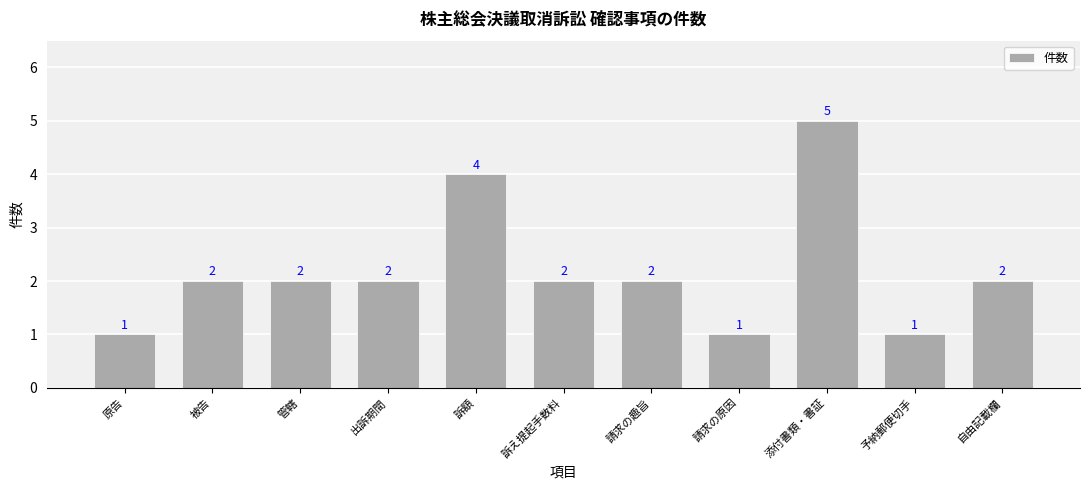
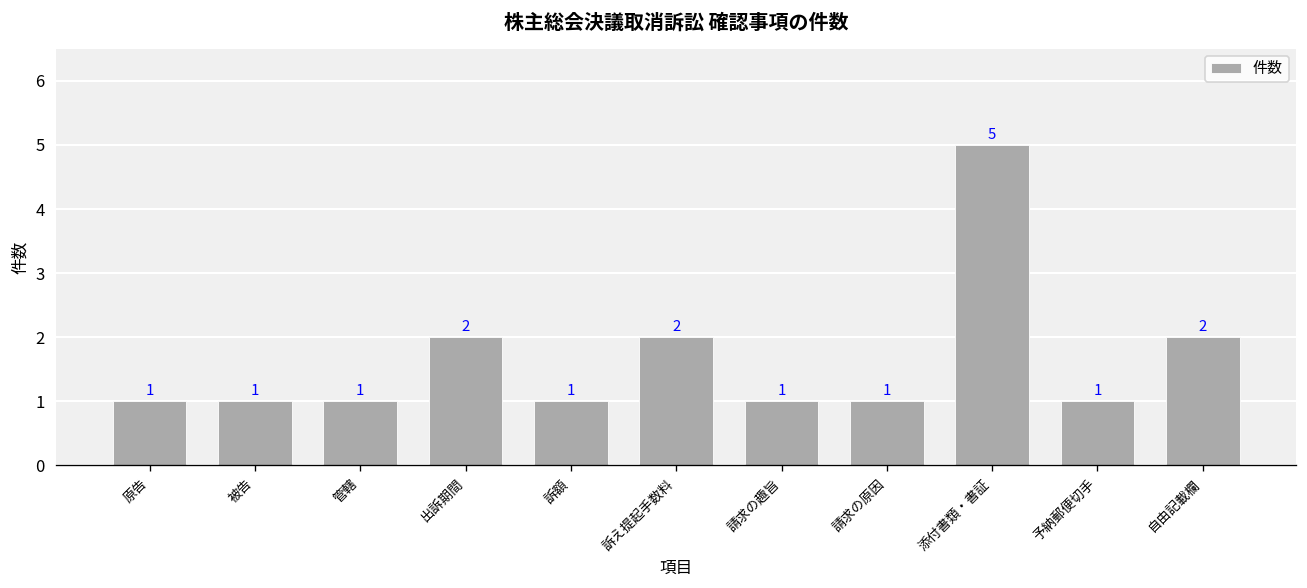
  {
    "原告": 1,
-   "被告": 2,
-   "管轄": 2,
+   "被告": 1,
+   "管轄": 1,
    "出訴期間": 2,
-   "訴額": 4,
+   "訴額": 1,
    "訴え提起手数料": 2,
-   "請求の趣旨": 2,
+   "請求の趣旨": 1,
    "請求の原因": 1,
    "添付書類・書証": 5,
    "予納郵便切手": 1,
    "自由記載欄": 2
  }
